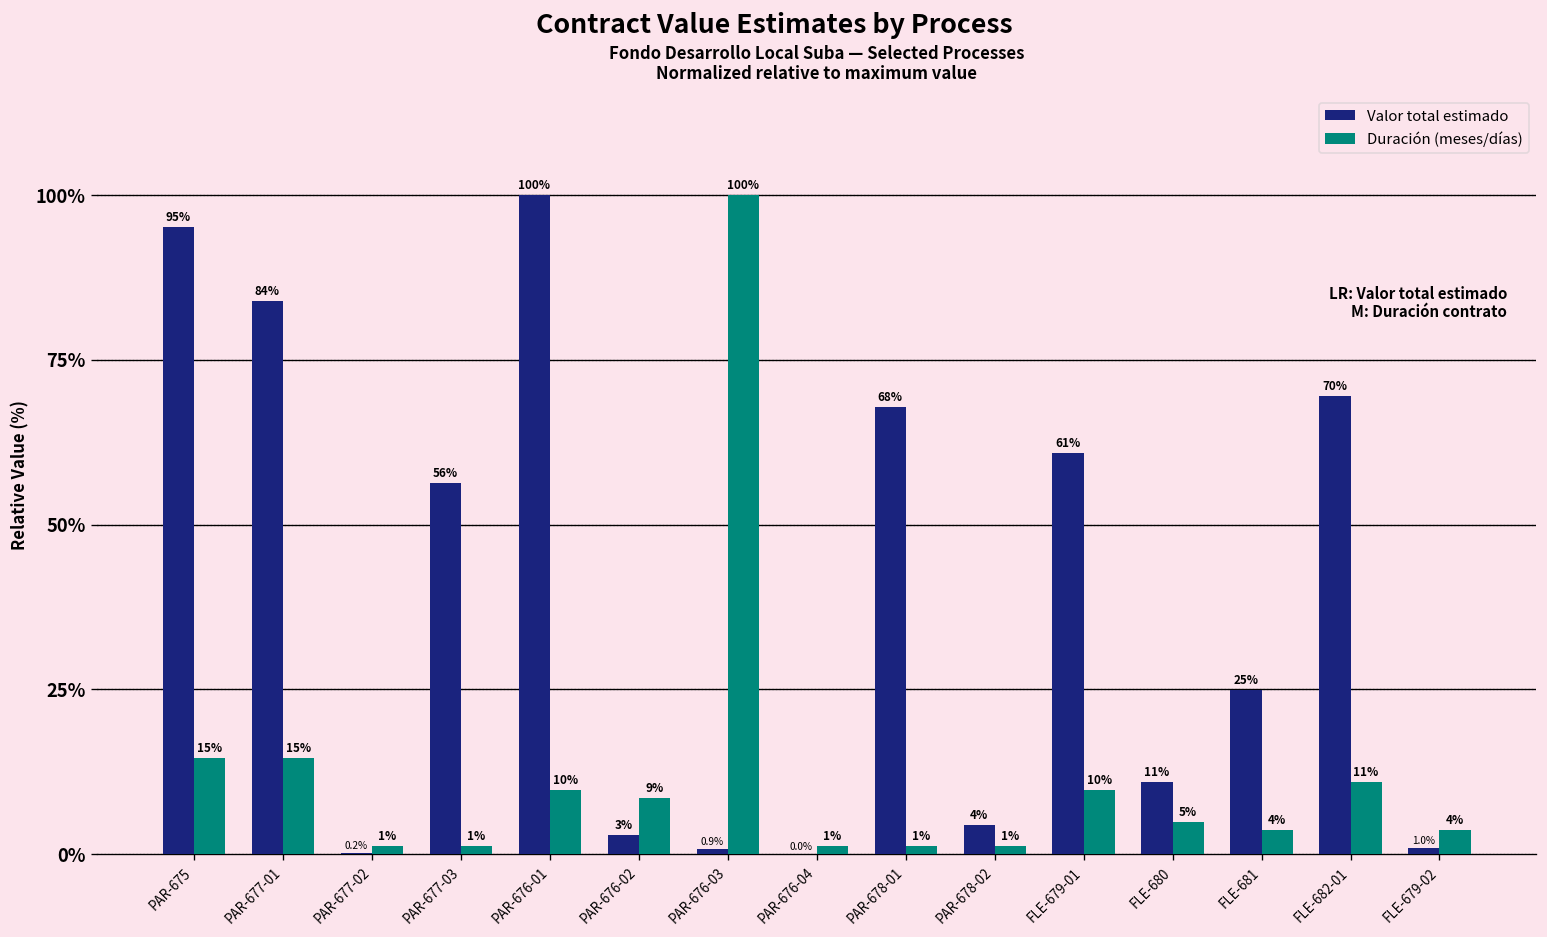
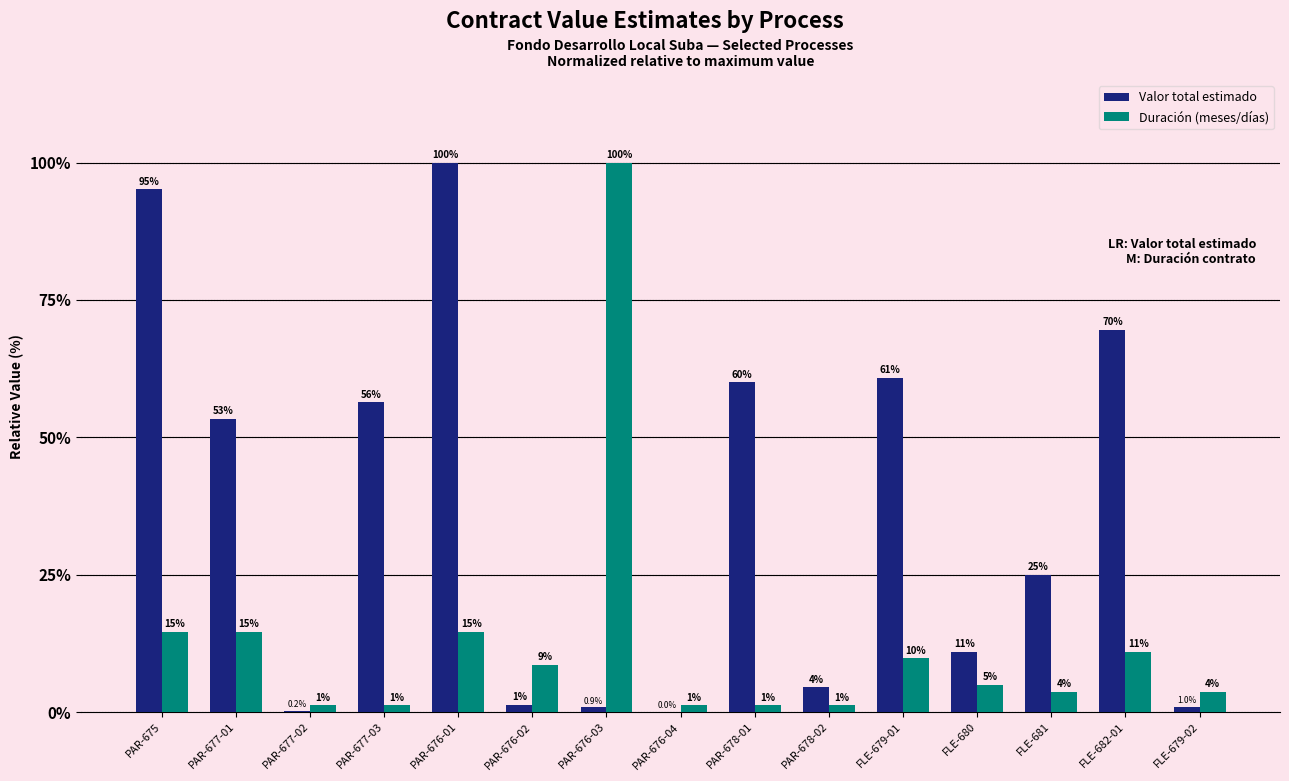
  {
    "Valor total estimado": {
      "PAR-675": "95%",
-     "PAR-677-01": "84%",
+     "PAR-677-01": "53%",
      "PAR-677-02": "0.2%",
      "PAR-677-03": "56%",
      "PAR-676-01": "100%",
-     "PAR-676-02": "3%",
+     "PAR-676-02": "1%",
      "PAR-676-03": "0.9%",
      "PAR-676-04": "0.0%",
-     "PAR-678-01": "68%",
+     "PAR-678-01": "60%",
      "PAR-678-02": "4%",
      "FLE-679-01": "61%",
      "FLE-680": "11%",
      "FLE-681": "25%",
      "FLE-682-01": "70%",
      "FLE-679-02": "1.0%"
    },
    "Duración (meses/días)": {
      "PAR-675": "15%",
      "PAR-677-01": "15%",
      "PAR-677-02": "1%",
      "PAR-677-03": "1%",
-     "PAR-676-01": "10%",
+     "PAR-676-01": "15%",
      "PAR-676-02": "9%",
      "PAR-676-03": "100%",
      "PAR-676-04": "1%",
      "PAR-678-01": "1%",
      "PAR-678-02": "1%",
      "FLE-679-01": "10%",
      "FLE-680": "5%",
      "FLE-681": "4%",
      "FLE-682-01": "11%",
      "FLE-679-02": "4%"
    }
  }
